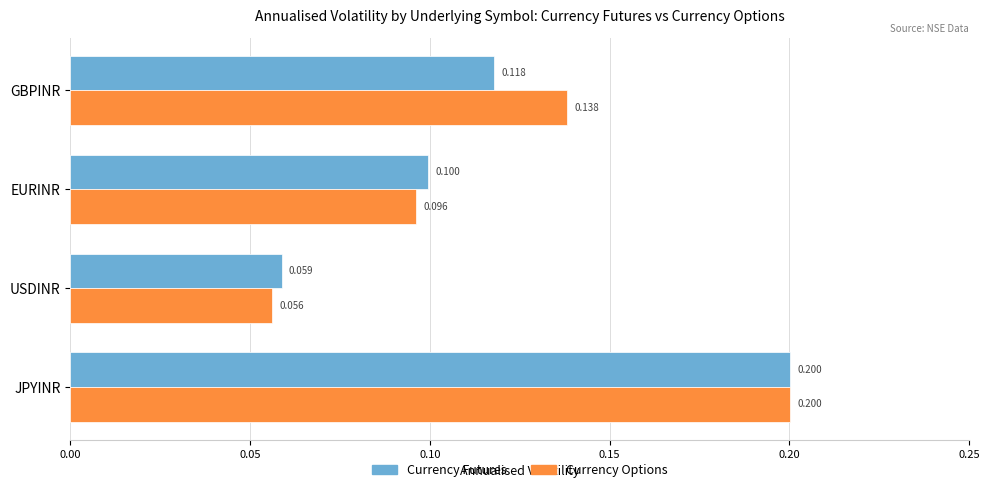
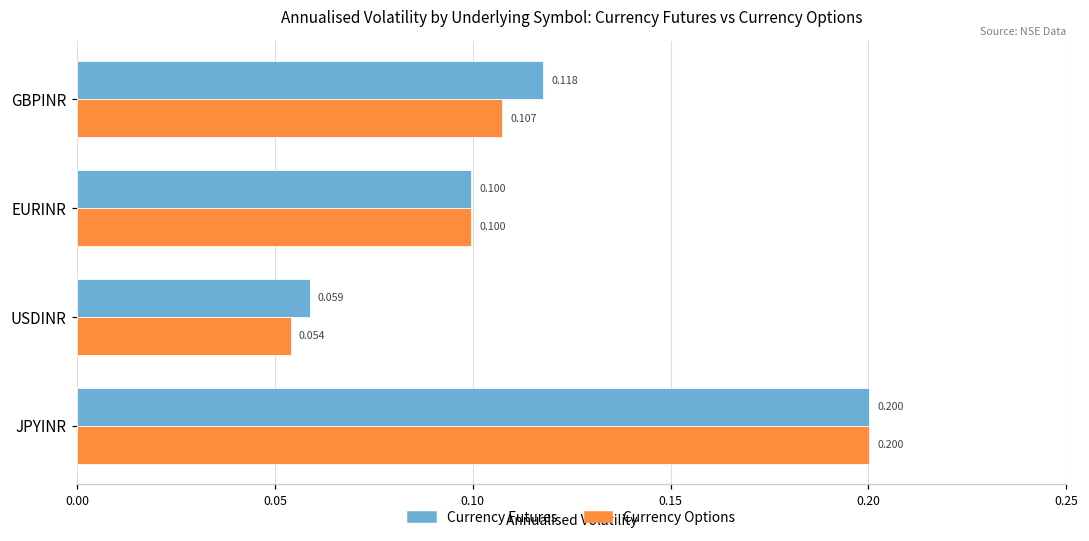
  {
    "Currency Futures": {
      "GBPINR": 0.118,
      "EURINR": 0.100,
      "USDINR": 0.059,
      "JPYINR": 0.200
    },
    "Currency Options": {
-     "GBPINR": 0.138,
-     "EURINR": 0.096,
-     "USDINR": 0.056,
+     "GBPINR": 0.107,
+     "EURINR": 0.100,
+     "USDINR": 0.054,
      "JPYINR": 0.200
    }
  }
